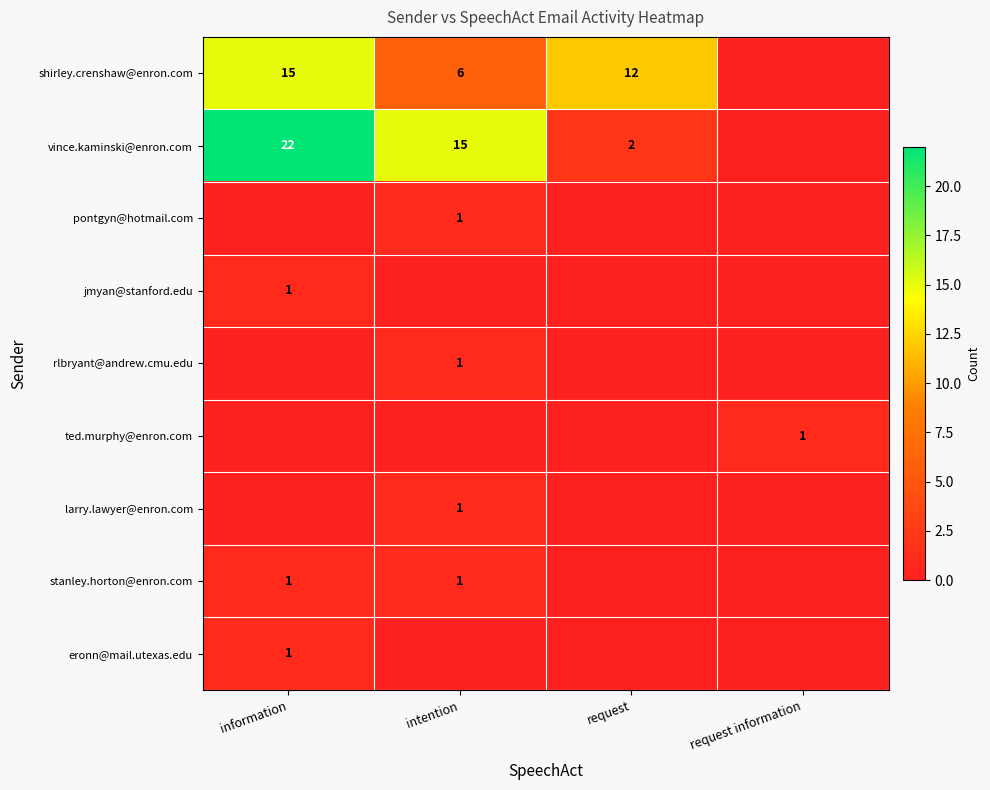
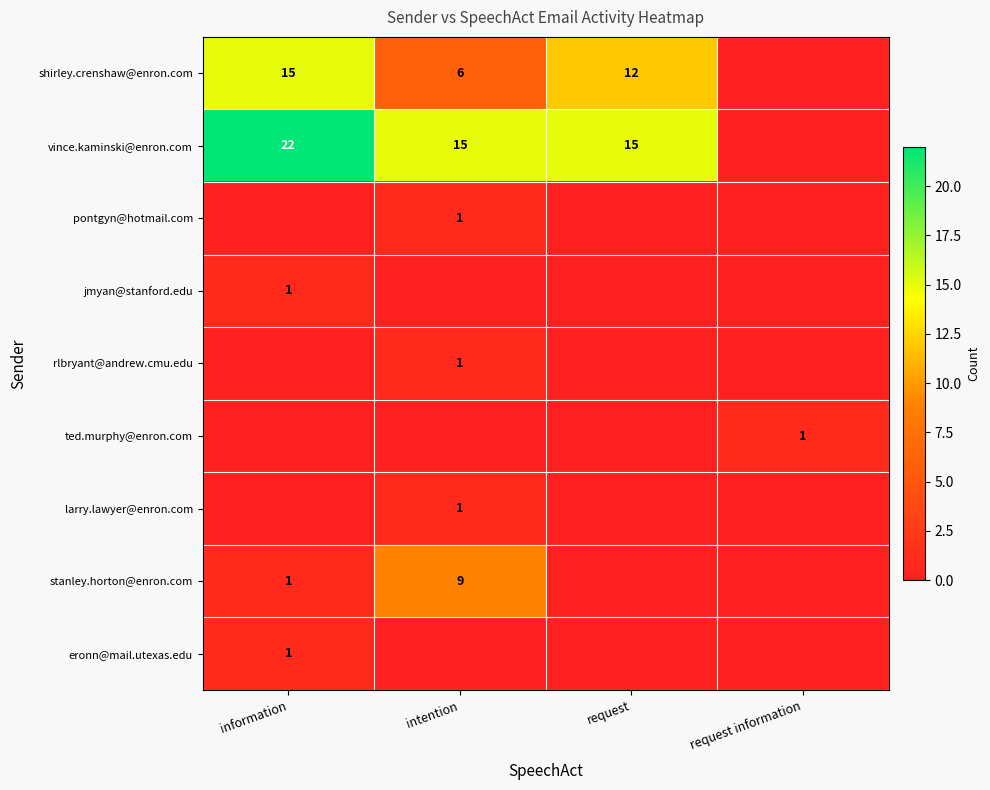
  {
    "shirley.crenshaw@enron.com": {
      "information": 15,
      "intention": 6,
      "request": 12
    },
    "vince.kaminski@enron.com": {
      "information": 22,
      "intention": 15,
-     "request": 2
+     "request": 15
    },
    "pontgyn@hotmail.com": {
      "intention": 1
    },
    "jmyan@stanford.edu": {
      "information": 1
    },
    "rlbryant@andrew.cmu.edu": {
      "intention": 1
    },
    "ted.murphy@enron.com": {
      "request information": 1
    },
    "larry.lawyer@enron.com": {
      "intention": 1
    },
    "stanley.horton@enron.com": {
      "information": 1,
-     "intention": 1
+     "intention": 9
    },
    "eronn@mail.utexas.edu": {
      "information": 1
    }
  }
